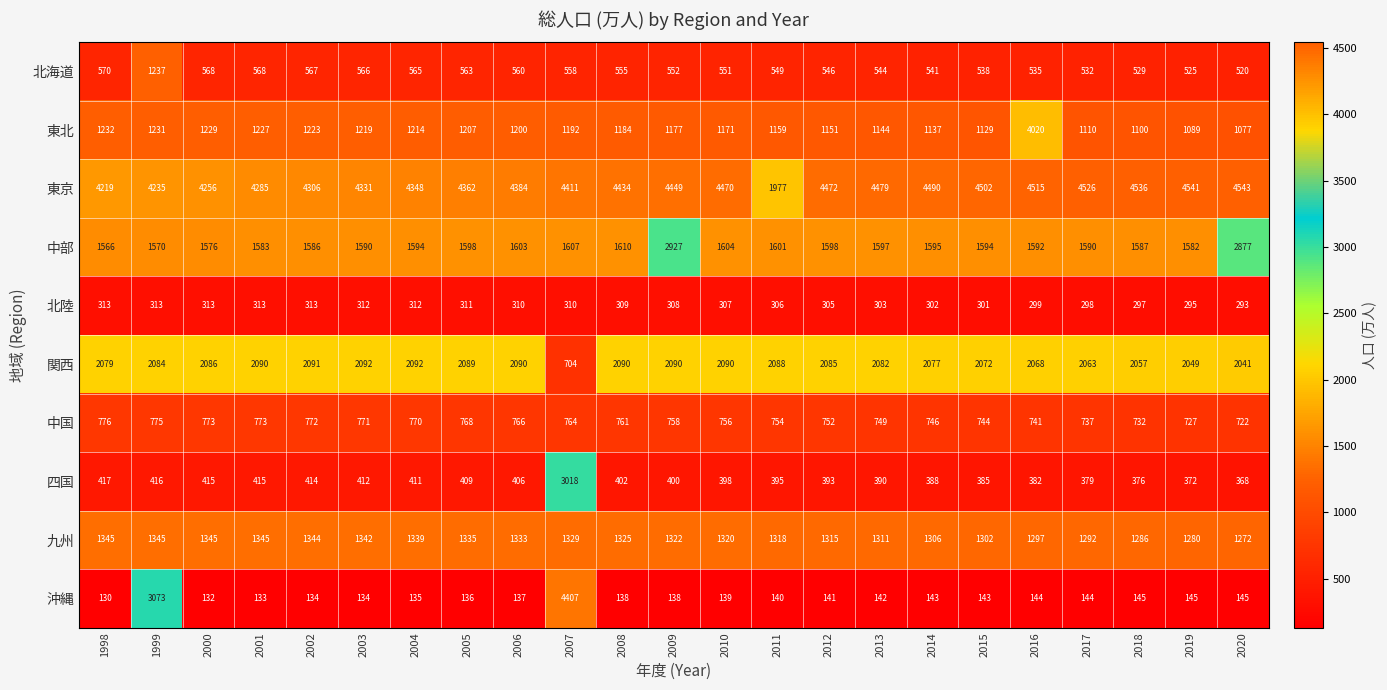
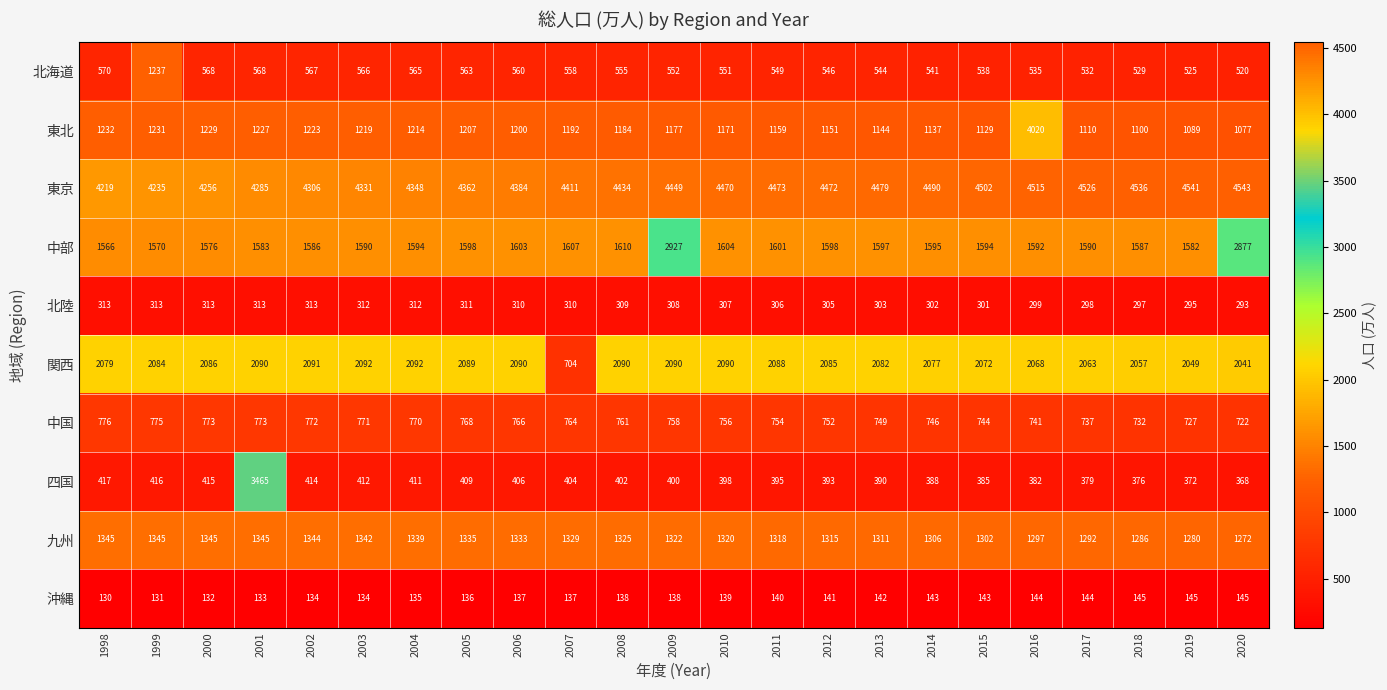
  {
    "東京": {
      "1998": 4219,
      "1999": 4235,
      "2000": 4256,
      "2001": 4285,
      "2002": 4306,
      "2003": 4331,
      "2004": 4348,
      "2005": 4362,
      "2006": 4384,
      "2007": 4411,
      "2008": 4434,
      "2009": 4449,
      "2010": 4470,
-     "2011": 1977,
+     "2011": 4473,
      "2012": 4472,
      "2013": 4479,
      "2014": 4490,
      "2015": 4502,
      "2016": 4515,
      "2017": 4526,
      "2018": 4536,
      "2019": 4541,
      "2020": 4543
    },
    "四国": {
      "1998": 417,
      "1999": 416,
      "2000": 415,
-     "2001": 415,
+     "2001": 3465,
      "2002": 414,
      "2003": 412,
      "2004": 411,
      "2005": 409,
      "2006": 406,
-     "2007": 3018,
+     "2007": 404,
      "2008": 402,
      "2009": 400,
      "2010": 398,
      "2011": 395,
      "2012": 393,
      "2013": 390,
      "2014": 388,
      "2015": 385,
      "2016": 382,
      "2017": 379,
      "2018": 376,
      "2019": 372,
      "2020": 368
    },
    "沖縄": {
      "1998": 130,
-     "1999": 3073,
+     "1999": 131,
      "2000": 132,
      "2001": 133,
      "2002": 134,
      "2003": 134,
      "2004": 135,
      "2005": 136,
      "2006": 137,
-     "2007": 4407,
+     "2007": 137,
      "2008": 138,
      "2009": 138,
      "2010": 139,
      "2011": 140,
      "2012": 141,
      "2013": 142,
      "2014": 143,
      "2015": 143,
      "2016": 144,
      "2017": 144,
      "2018": 145,
      "2019": 145,
      "2020": 145
    }
  }
